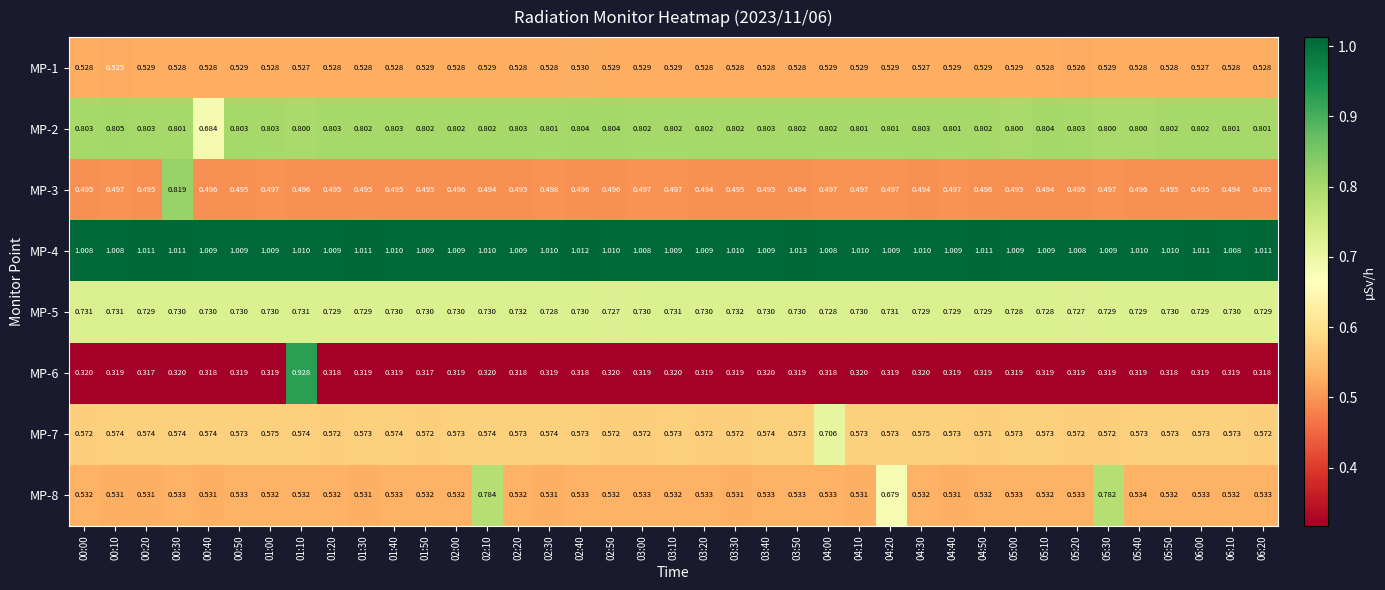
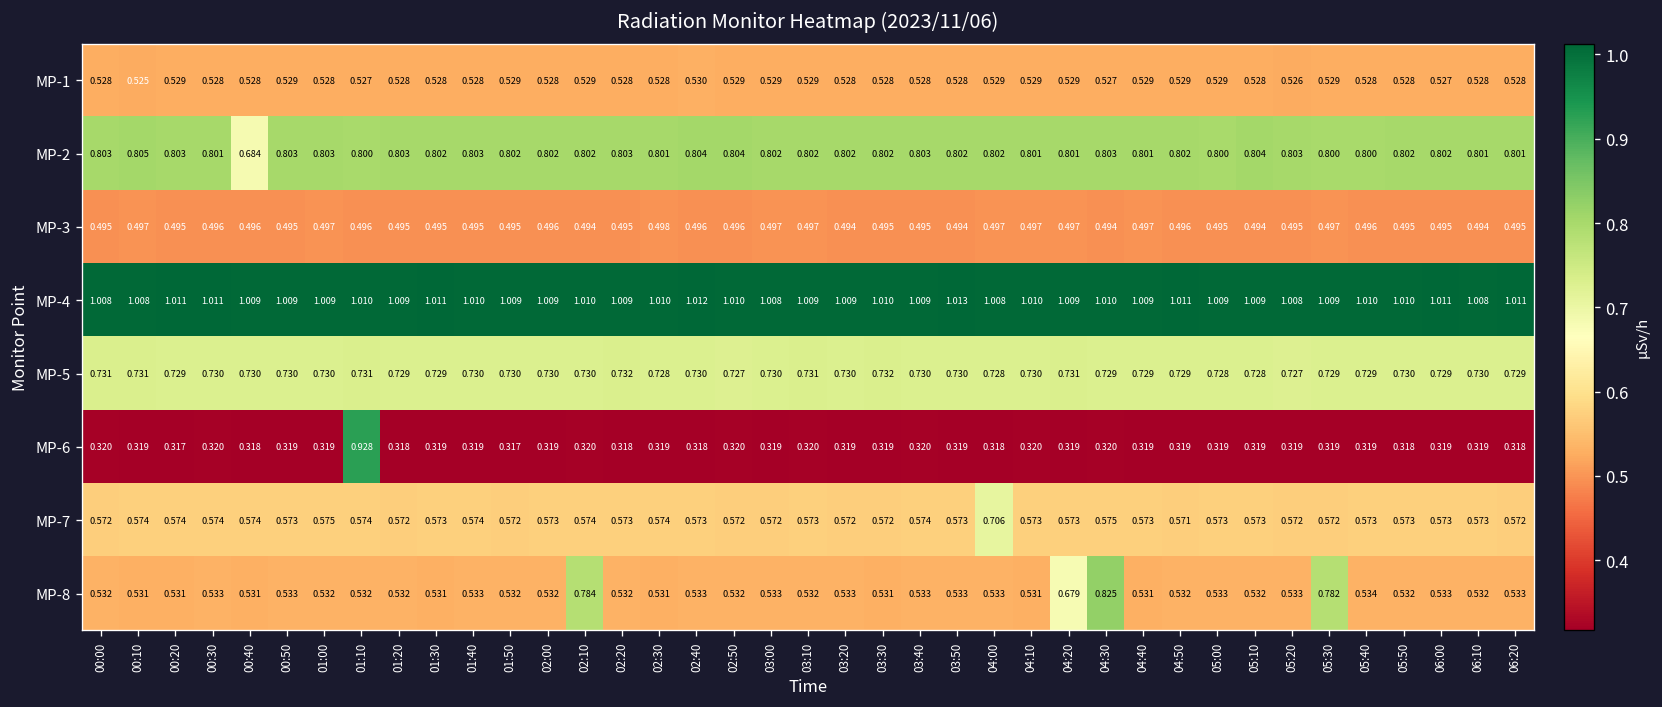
  {
    "MP-3": {
      "00:00": 0.495,
      "00:10": 0.497,
      "00:20": 0.495,
-     "00:30": 0.819,
+     "00:30": 0.496,
      "00:40": 0.496,
      "00:50": 0.495,
      "01:00": 0.497,
      "01:10": 0.496,
      "01:20": 0.495,
      "01:30": 0.495,
      "01:40": 0.495,
      "01:50": 0.495,
      "02:00": 0.496,
      "02:10": 0.494,
      "02:20": 0.495,
      "02:30": 0.498,
      "02:40": 0.496,
      "02:50": 0.496,
      "03:00": 0.497,
      "03:10": 0.497,
      "03:20": 0.494,
      "03:30": 0.495,
      "03:40": 0.495,
      "03:50": 0.494,
      "04:00": 0.497,
      "04:10": 0.497,
      "04:20": 0.497,
      "04:30": 0.494,
      "04:40": 0.497,
      "04:50": 0.496,
      "05:00": 0.495,
      "05:10": 0.494,
      "05:20": 0.495,
      "05:30": 0.497,
      "05:40": 0.496,
      "05:50": 0.495,
      "06:00": 0.495,
      "06:10": 0.494,
      "06:20": 0.495
    },
    "MP-8": {
      "00:00": 0.532,
      "00:10": 0.531,
      "00:20": 0.531,
      "00:30": 0.533,
      "00:40": 0.531,
      "00:50": 0.533,
      "01:00": 0.532,
      "01:10": 0.532,
      "01:20": 0.532,
      "01:30": 0.531,
      "01:40": 0.533,
      "01:50": 0.532,
      "02:00": 0.532,
      "02:10": 0.784,
      "02:20": 0.532,
      "02:30": 0.531,
      "02:40": 0.533,
      "02:50": 0.532,
      "03:00": 0.533,
      "03:10": 0.532,
      "03:20": 0.533,
      "03:30": 0.531,
      "03:40": 0.533,
      "03:50": 0.533,
      "04:00": 0.533,
      "04:10": 0.531,
      "04:20": 0.679,
-     "04:30": 0.532,
+     "04:30": 0.825,
      "04:40": 0.531,
      "04:50": 0.532,
      "05:00": 0.533,
      "05:10": 0.532,
      "05:20": 0.533,
      "05:30": 0.782,
      "05:40": 0.534,
      "05:50": 0.532,
      "06:00": 0.533,
      "06:10": 0.532,
      "06:20": 0.533
    }
  }
